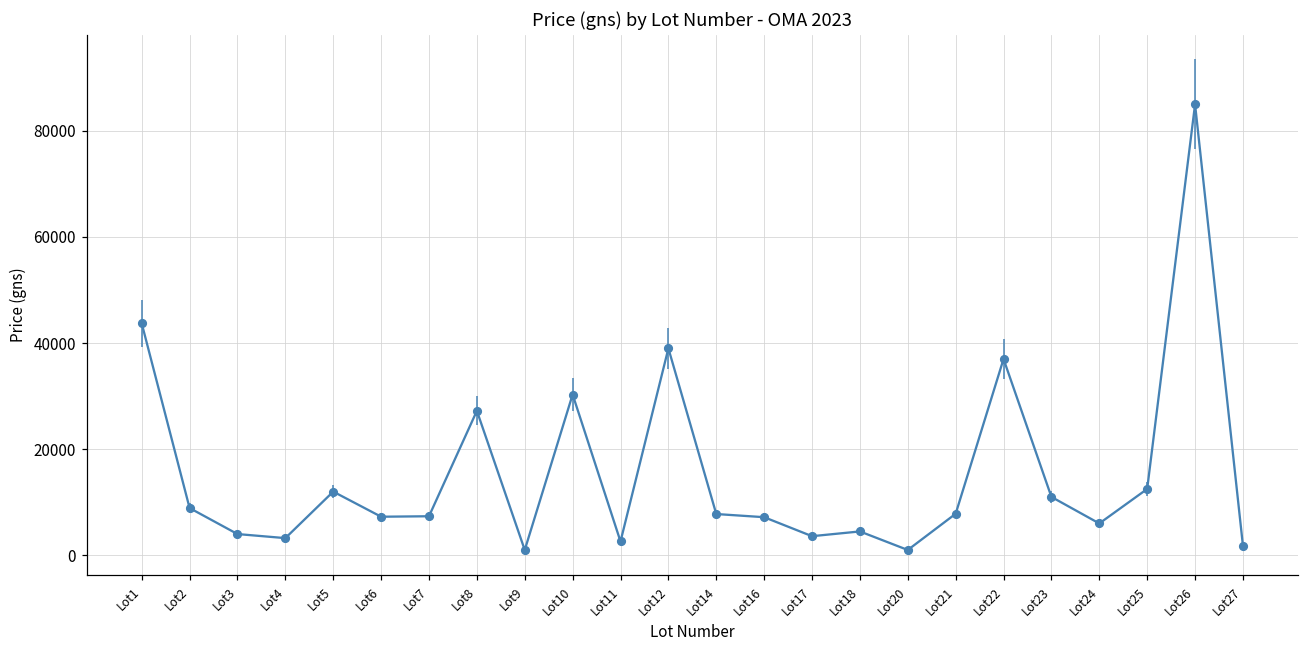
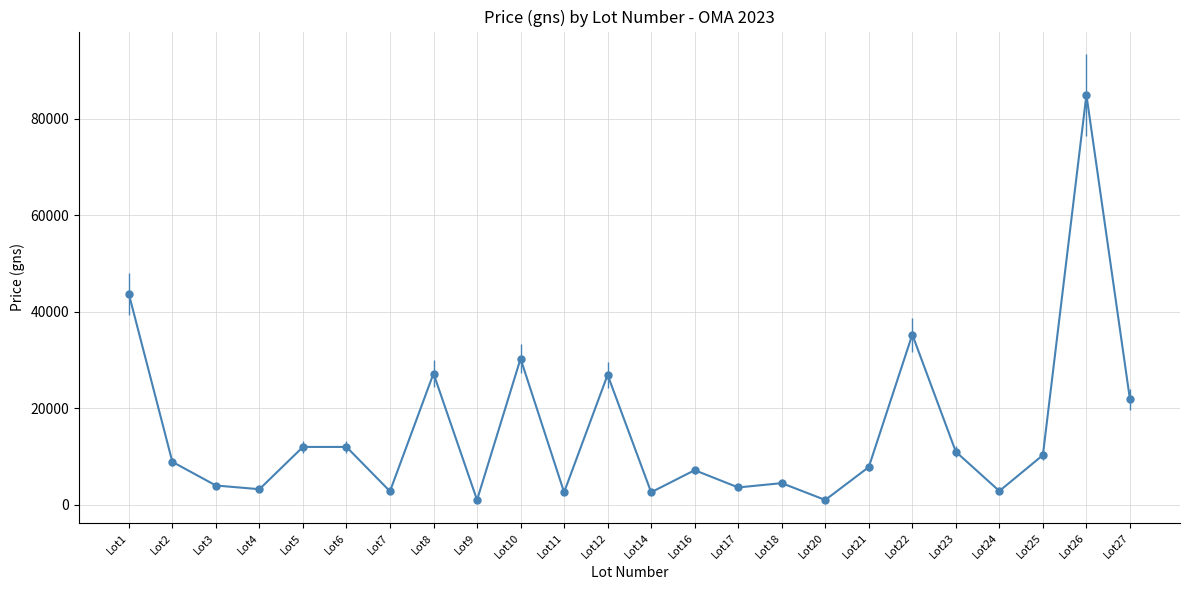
  {
    "Lot1": 44000,
    "Lot2": 9000,
    "Lot3": 4000,
    "Lot4": 3000,
    "Lot5": 12000,
-   "Lot6": 7000,
-   "Lot7": 7000,
+   "Lot6": 12000,
+   "Lot7": 3000,
    "Lot8": 27000,
    "Lot9": 1000,
    "Lot10": 30000,
    "Lot11": 3000,
-   "Lot12": 39000,
-   "Lot14": 8000,
+   "Lot12": 27000,
+   "Lot14": 3000,
    "Lot16": 7000,
    "Lot17": 4000,
    "Lot18": 4000,
    "Lot20": 1000,
    "Lot21": 8000,
-   "Lot22": 37000,
+   "Lot22": 35000,
    "Lot23": 11000,
-   "Lot24": 6000,
-   "Lot25": 13000,
+   "Lot24": 3000,
+   "Lot25": 10000,
    "Lot26": 85000,
-   "Lot27": 2000
+   "Lot27": 22000
  }
